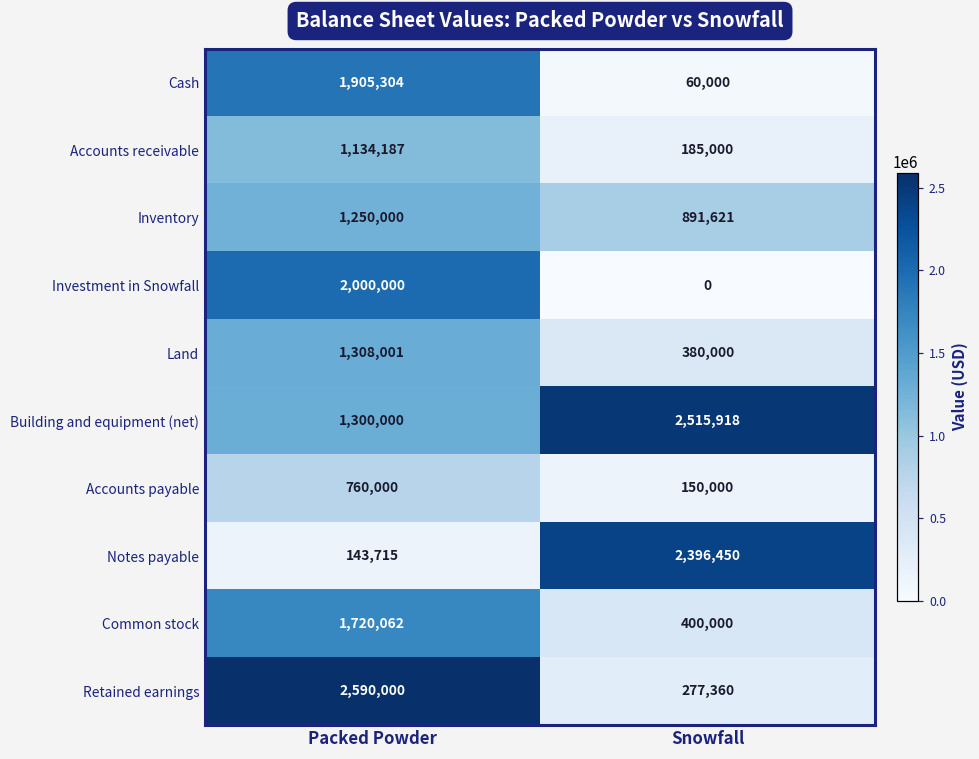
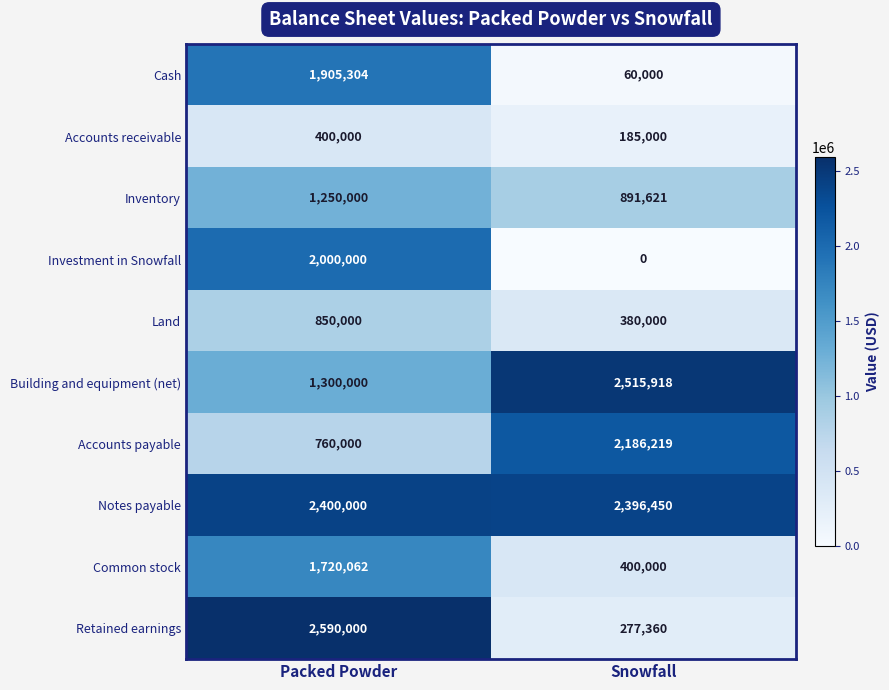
  {
    "Cash": {
      "Packed Powder": "1,905,304",
      "Snowfall": "60,000"
    },
    "Accounts receivable": {
-     "Packed Powder": "1,134,187",
+     "Packed Powder": "400,000",
      "Snowfall": "185,000"
    },
    "Inventory": {
      "Packed Powder": "1,250,000",
      "Snowfall": "891,621"
    },
    "Investment in Snowfall": {
      "Packed Powder": "2,000,000",
      "Snowfall": "0"
    },
    "Land": {
-     "Packed Powder": "1,308,001",
+     "Packed Powder": "850,000",
      "Snowfall": "380,000"
    },
    "Building and equipment (net)": {
      "Packed Powder": "1,300,000",
      "Snowfall": "2,515,918"
    },
    "Accounts payable": {
      "Packed Powder": "760,000",
-     "Snowfall": "150,000"
+     "Snowfall": "2,186,219"
    },
    "Notes payable": {
-     "Packed Powder": "143,715",
+     "Packed Powder": "2,400,000",
      "Snowfall": "2,396,450"
    },
    "Common stock": {
      "Packed Powder": "1,720,062",
      "Snowfall": "400,000"
    },
    "Retained earnings": {
      "Packed Powder": "2,590,000",
      "Snowfall": "277,360"
    }
  }
